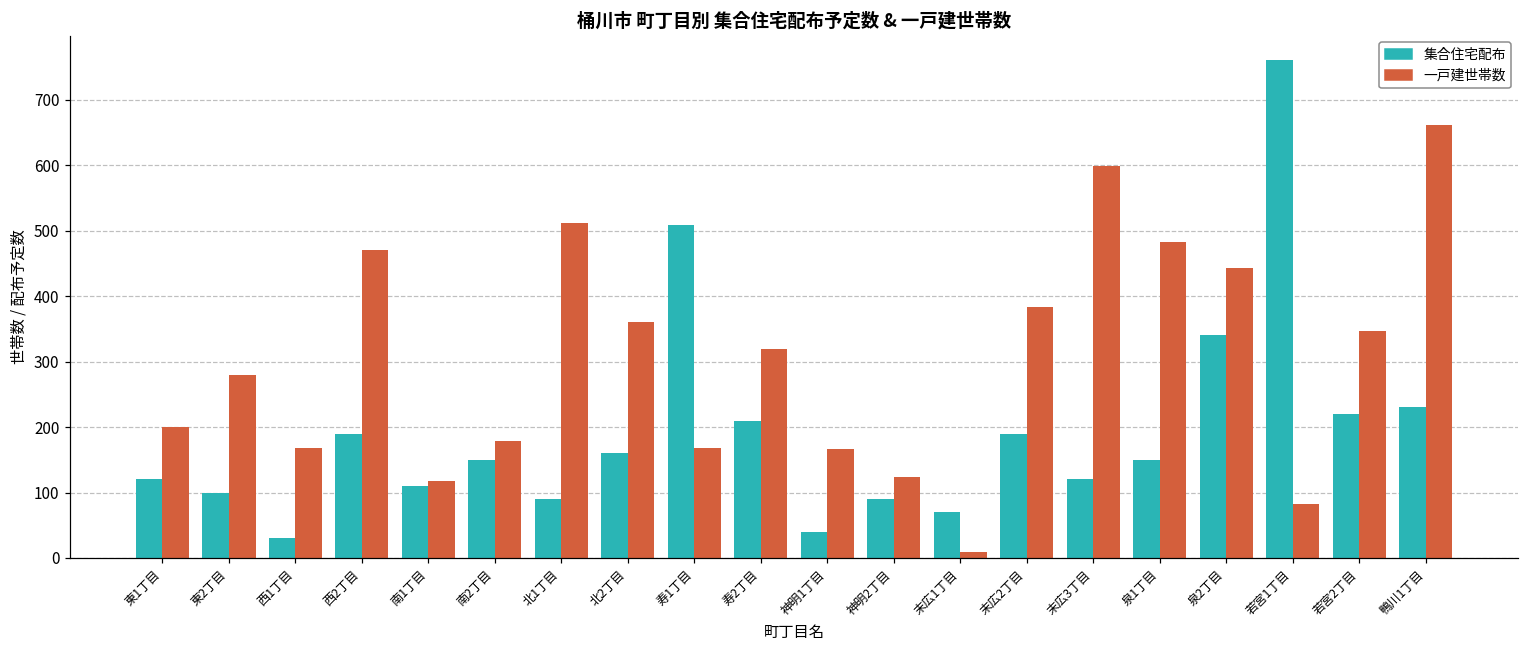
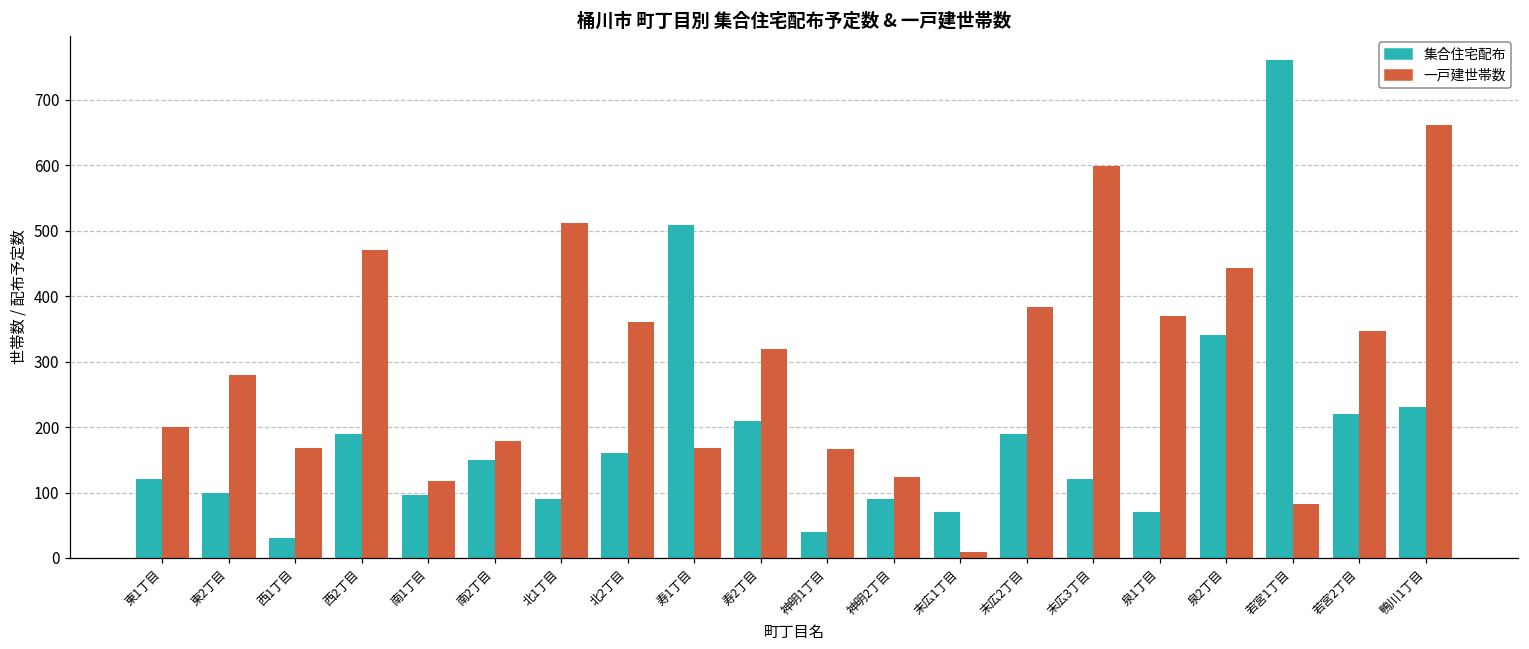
  {
    "集合住宅配布": {
      "東1丁目": 120,
      "東2丁目": 100,
      "西1丁目": 30,
      "西2丁目": 190,
-     "南1丁目": 110,
+     "南1丁目": 100,
      "南2丁目": 150,
      "北1丁目": 90,
      "北2丁目": 160,
      "寿1丁目": 510,
      "寿2丁目": 210,
      "神明1丁目": 40,
      "神明2丁目": 90,
      "末広1丁目": 70,
      "末広2丁目": 190,
      "末広3丁目": 120,
-     "泉1丁目": 150,
+     "泉1丁目": 70,
      "泉2丁目": 340,
      "若宮1丁目": 760,
      "若宮2丁目": 220,
      "鴨川1丁目": 230
    },
    "一戸建世帯数": {
      "東1丁目": 200,
      "東2丁目": 280,
      "西1丁目": 170,
      "西2丁目": 470,
      "南1丁目": 120,
      "南2丁目": 180,
      "北1丁目": 510,
      "北2丁目": 360,
      "寿1丁目": 170,
      "寿2丁目": 320,
      "神明1丁目": 170,
      "神明2丁目": 120,
      "末広1丁目": 10,
      "末広2丁目": 380,
      "末広3丁目": 600,
-     "泉1丁目": 480,
+     "泉1丁目": 370,
      "泉2丁目": 440,
      "若宮1丁目": 80,
      "若宮2丁目": 350,
      "鴨川1丁目": 660
    }
  }
